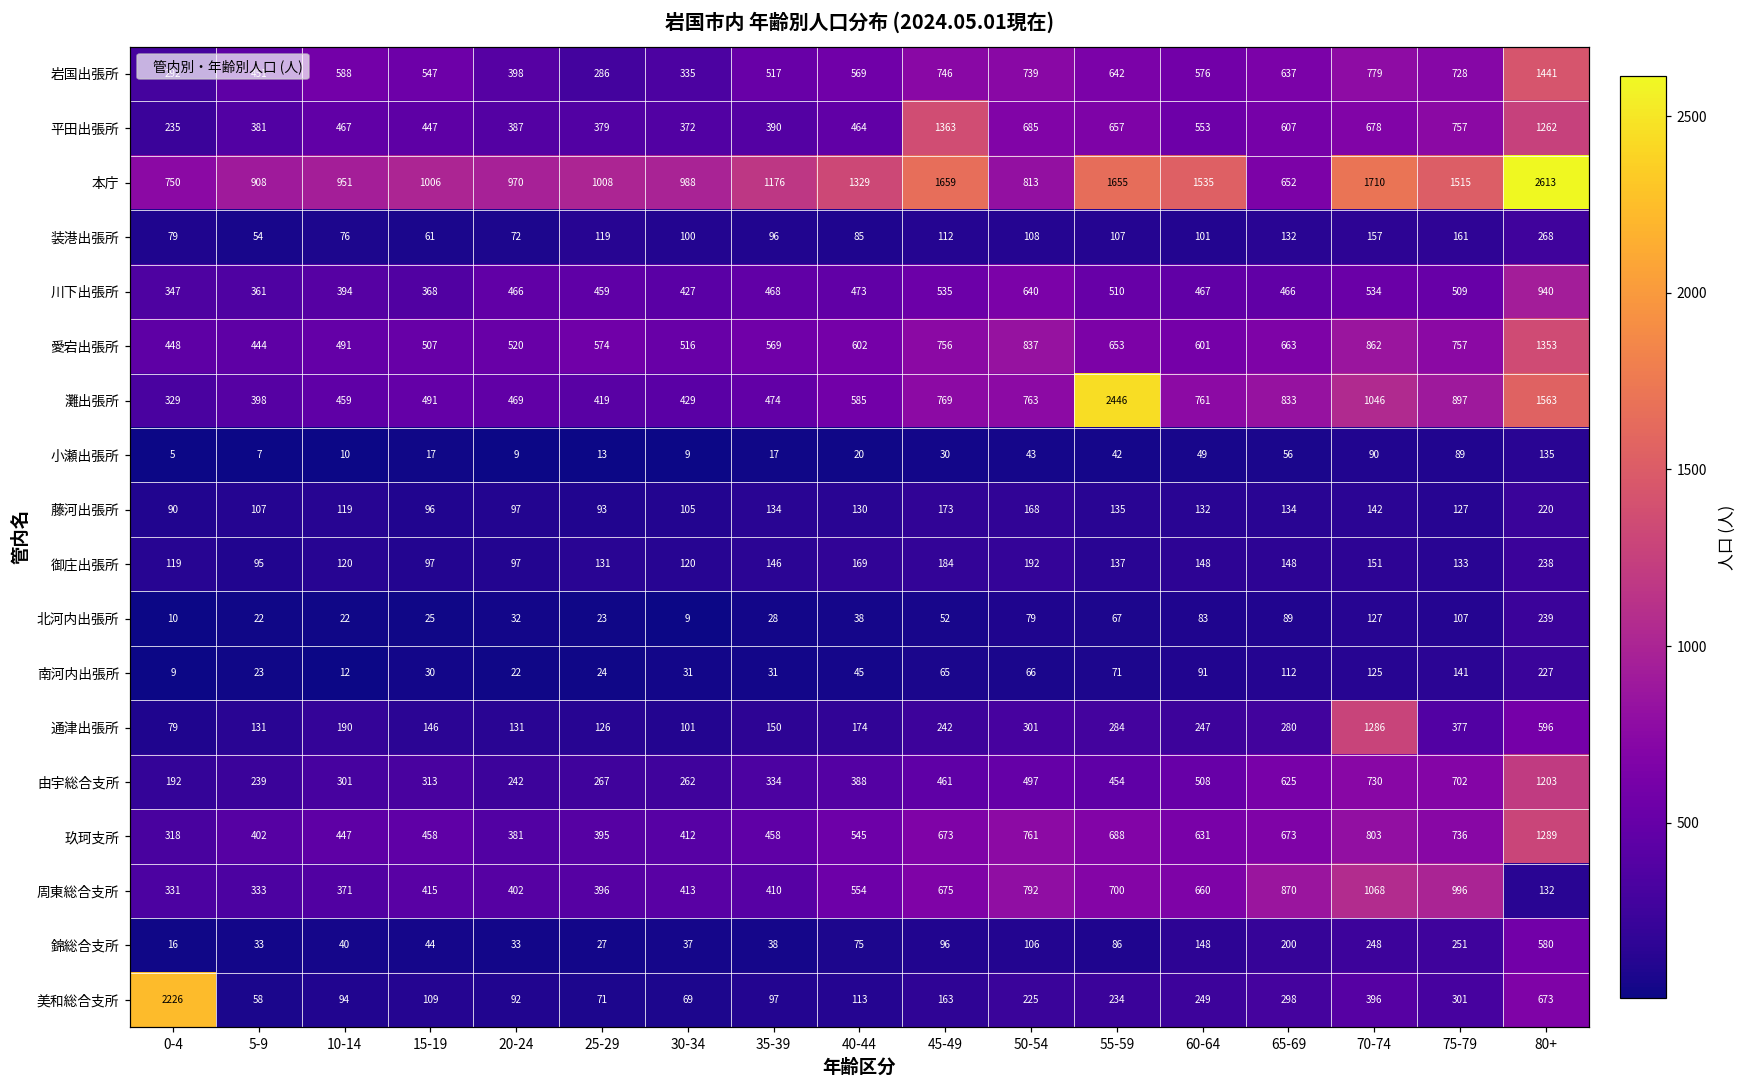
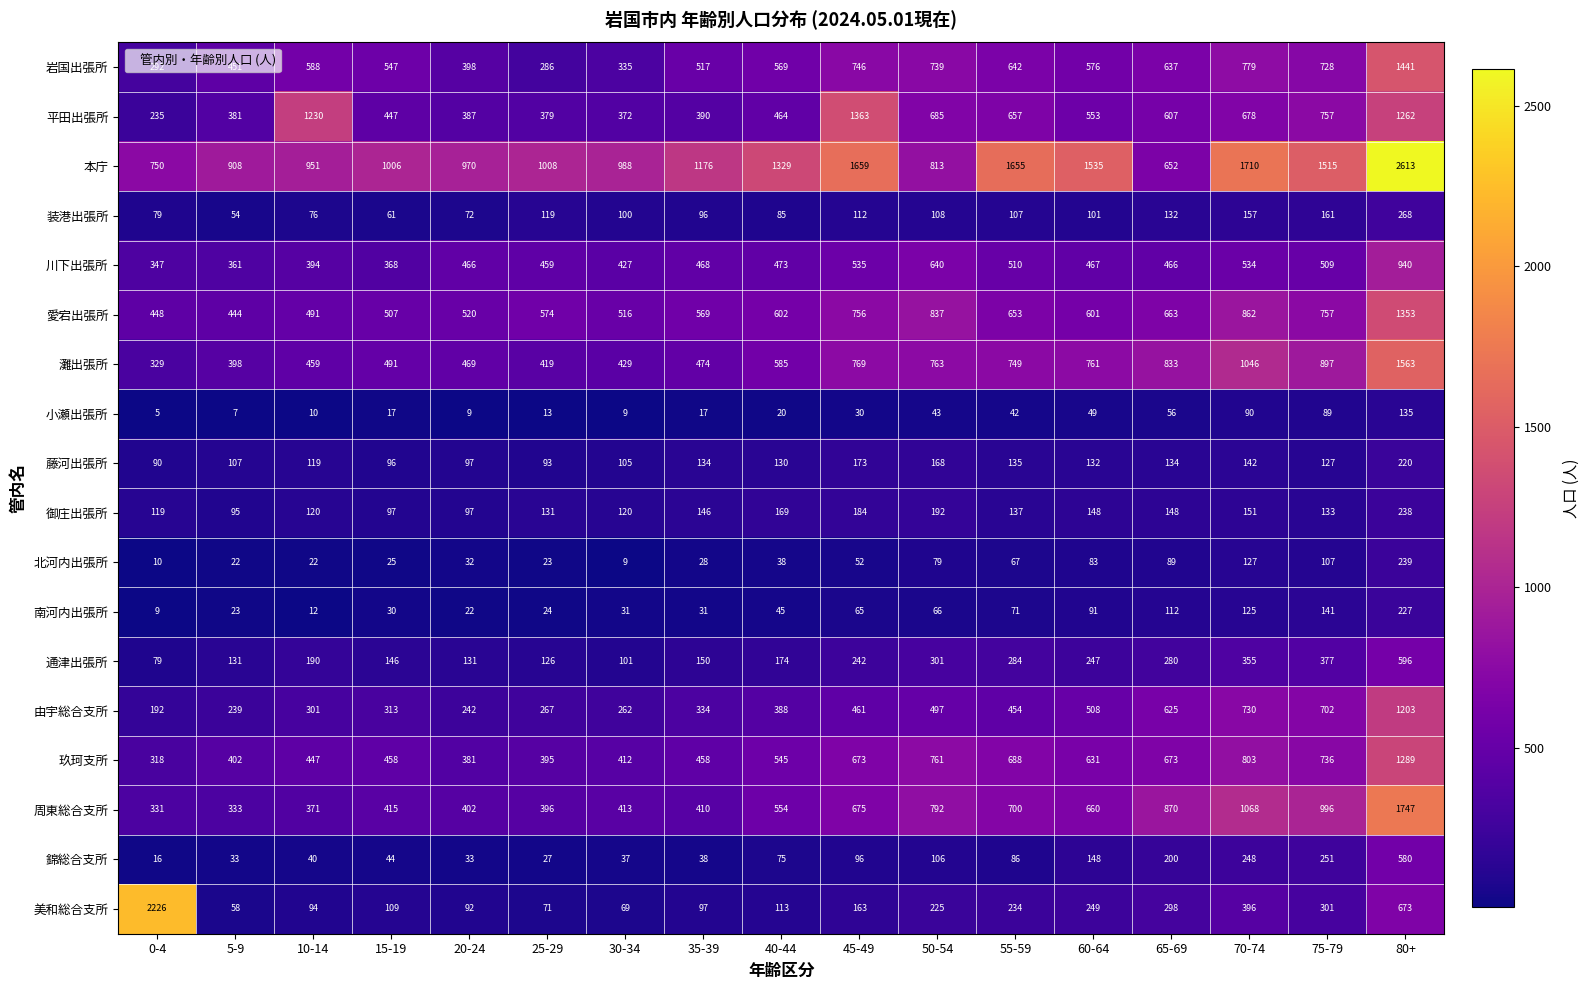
  {
    "平田出張所": {
      "0-4": 235,
      "5-9": 381,
-     "10-14": 467,
+     "10-14": 1230,
      "15-19": 447,
      "20-24": 387,
      "25-29": 379,
      "30-34": 372,
      "35-39": 390,
      "40-44": 464,
      "45-49": 1363,
      "50-54": 685,
      "55-59": 657,
      "60-64": 553,
      "65-69": 607,
      "70-74": 678,
      "75-79": 757,
      "80+": 1262
    },
    "灘出張所": {
      "0-4": 329,
      "5-9": 398,
      "10-14": 459,
      "15-19": 491,
      "20-24": 469,
      "25-29": 419,
      "30-34": 429,
      "35-39": 474,
      "40-44": 585,
      "45-49": 769,
      "50-54": 763,
-     "55-59": 2446,
+     "55-59": 749,
      "60-64": 761,
      "65-69": 833,
      "70-74": 1046,
      "75-79": 897,
      "80+": 1563
    },
    "通津出張所": {
      "0-4": 79,
      "5-9": 131,
      "10-14": 190,
      "15-19": 146,
      "20-24": 131,
      "25-29": 126,
      "30-34": 101,
      "35-39": 150,
      "40-44": 174,
      "45-49": 242,
      "50-54": 301,
      "55-59": 284,
      "60-64": 247,
      "65-69": 280,
-     "70-74": 1286,
+     "70-74": 355,
      "75-79": 377,
      "80+": 596
    },
    "周東総合支所": {
      "0-4": 331,
      "5-9": 333,
      "10-14": 371,
      "15-19": 415,
      "20-24": 402,
      "25-29": 396,
      "30-34": 413,
      "35-39": 410,
      "40-44": 554,
      "45-49": 675,
      "50-54": 792,
      "55-59": 700,
      "60-64": 660,
      "65-69": 870,
      "70-74": 1068,
      "75-79": 996,
-     "80+": 132
+     "80+": 1747
    }
  }
